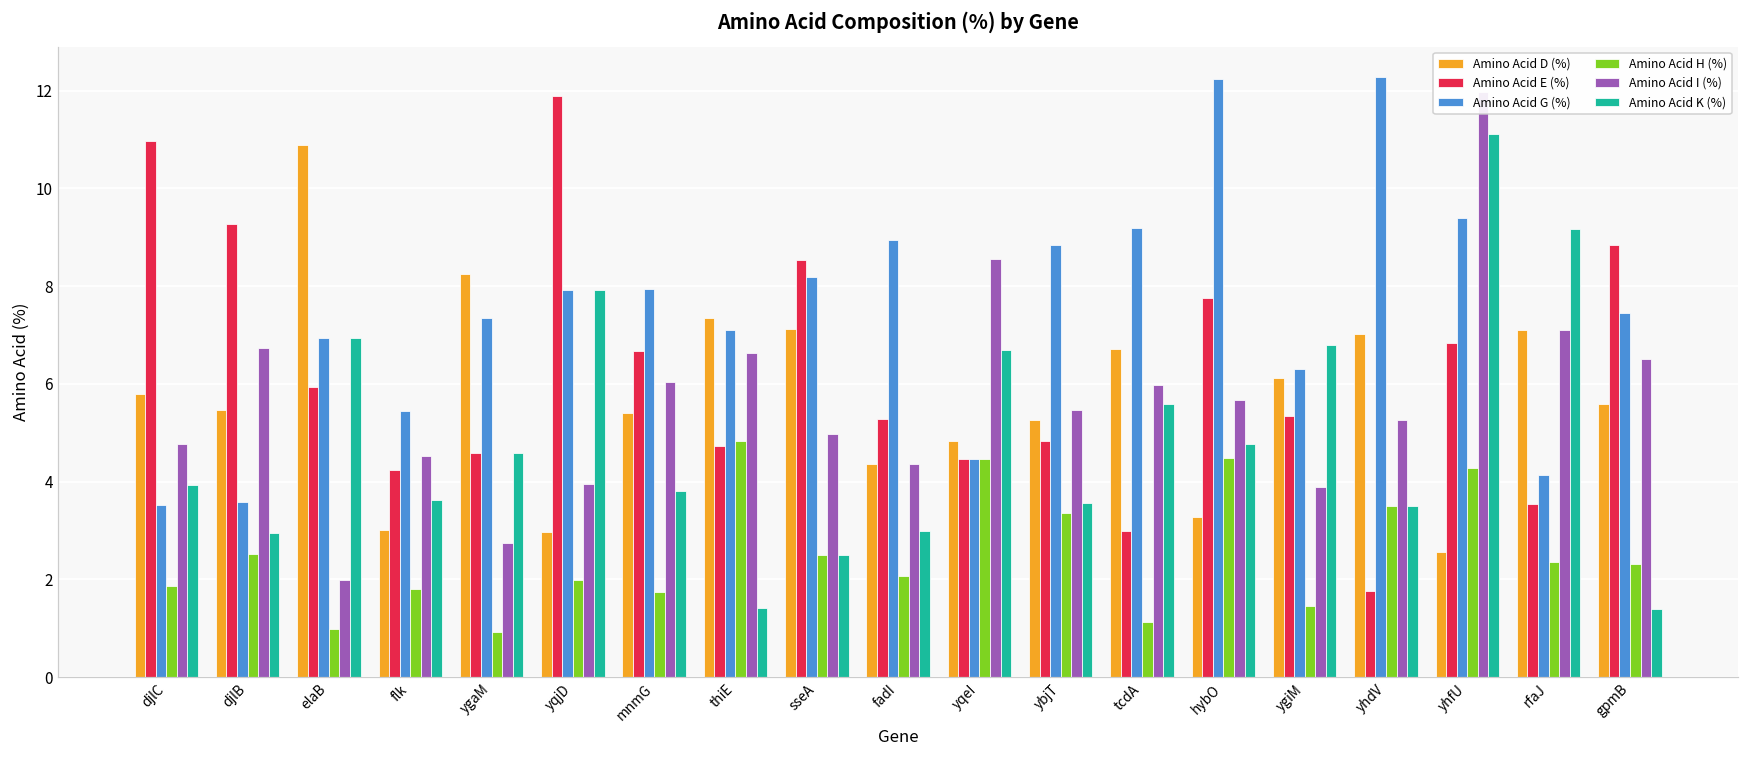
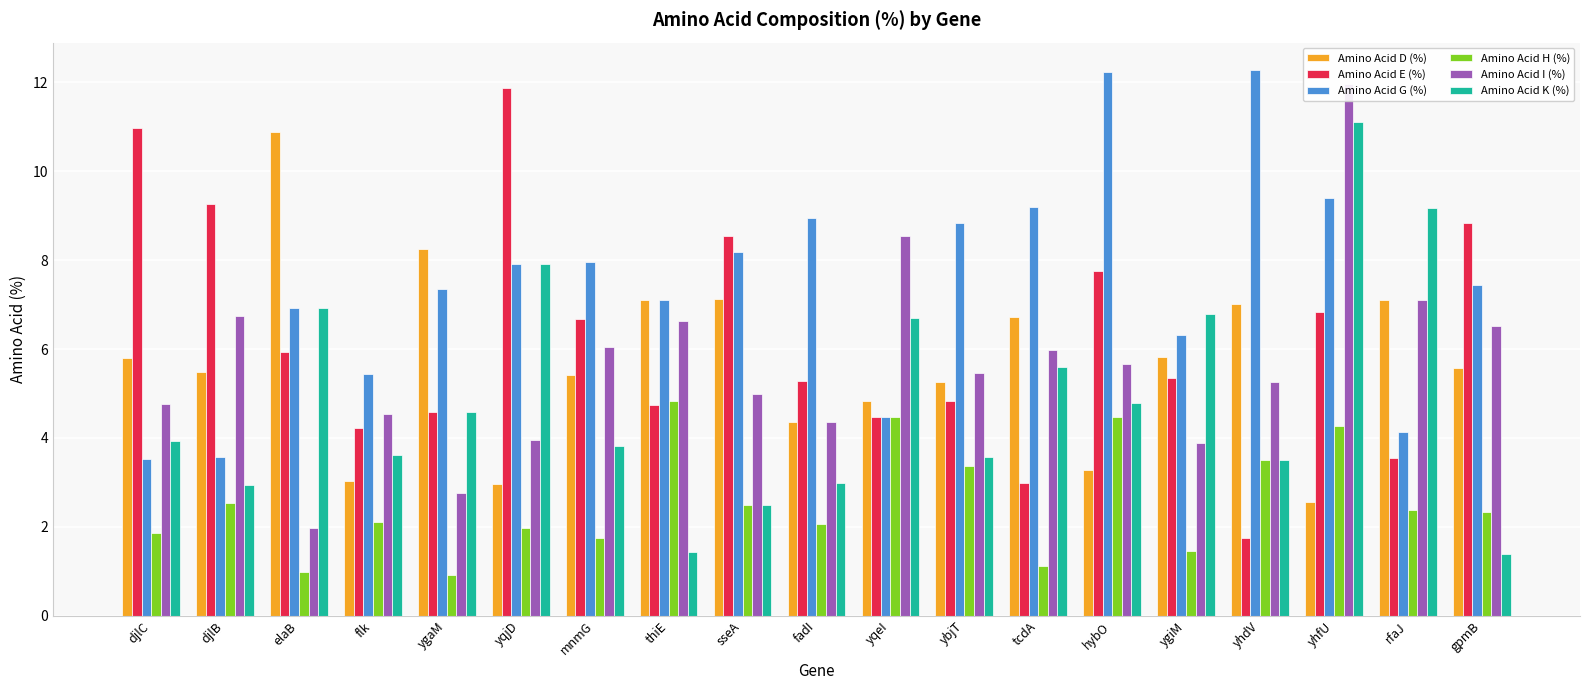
  {
    "Amino Acid D (%)": {
      "djlC": 5.8,
      "djlB": 5.5,
      "elaB": 10.9,
      "flk": 3.0,
      "ygaM": 8.3,
      "yqjD": 3.0,
      "mnmG": 5.4,
-     "thiE": 7.3,
+     "thiE": 7.1,
      "sseA": 7.1,
      "fadI": 4.4,
      "yqeI": 4.8,
      "ybjT": 5.3,
      "tcdA": 6.7,
      "hybO": 3.3,
-     "ygiM": 6.1,
+     "ygiM": 5.8,
      "yhdV": 7.0,
      "yhfU": 2.6,
      "rfaJ": 7.1,
      "gpmB": 5.6
    },
    "Amino Acid E (%)": {
      "djlC": 11.0,
      "djlB": 9.3,
      "elaB": 5.9,
      "flk": 4.2,
      "ygaM": 4.6,
      "yqjD": 11.9,
      "mnmG": 6.7,
      "thiE": 4.7,
      "sseA": 8.5,
      "fadI": 5.3,
      "yqeI": 4.5,
      "ybjT": 4.8,
      "tcdA": 3.0,
      "hybO": 7.8,
      "ygiM": 5.3,
      "yhdV": 1.8,
      "yhfU": 6.8,
      "rfaJ": 3.6,
      "gpmB": 8.8
    },
    "Amino Acid G (%)": {
      "djlC": 3.5,
      "djlB": 3.6,
      "elaB": 6.9,
      "flk": 5.4,
      "ygaM": 7.3,
      "yqjD": 7.9,
      "mnmG": 7.9,
      "thiE": 7.1,
      "sseA": 8.2,
      "fadI": 8.9,
      "yqeI": 4.5,
      "ybjT": 8.8,
      "tcdA": 9.2,
      "hybO": 12.2,
      "ygiM": 6.3,
      "yhdV": 12.3,
      "yhfU": 9.4,
      "rfaJ": 4.1,
      "gpmB": 7.4
    },
    "Amino Acid H (%)": {
      "djlC": 1.9,
      "djlB": 2.5,
      "elaB": 1.0,
-     "flk": 1.8,
+     "flk": 2.1,
      "ygaM": 0.9,
      "yqjD": 2.0,
      "mnmG": 1.7,
      "thiE": 4.8,
      "sseA": 2.5,
      "fadI": 2.1,
      "yqeI": 4.5,
      "ybjT": 3.4,
      "tcdA": 1.1,
      "hybO": 4.5,
      "ygiM": 1.5,
      "yhdV": 3.5,
      "yhfU": 4.3,
      "rfaJ": 2.4,
      "gpmB": 2.3
    },
    "Amino Acid I (%)": {
      "djlC": 4.8,
      "djlB": 6.7,
      "elaB": 2.0,
      "flk": 4.5,
      "ygaM": 2.8,
      "yqjD": 4.0,
      "mnmG": 6.0,
      "thiE": 6.6,
      "sseA": 5.0,
      "fadI": 4.4,
      "yqeI": 8.6,
      "ybjT": 5.5,
      "tcdA": 6.0,
      "hybO": 5.7,
      "ygiM": 3.9,
      "yhdV": 5.3,
      "rfaJ": 7.1,
      "gpmB": 6.5
    },
    "Amino Acid K (%)": {
      "djlC": 3.9,
      "djlB": 2.9,
      "elaB": 6.9,
      "flk": 3.6,
      "ygaM": 4.6,
      "yqjD": 7.9,
      "mnmG": 3.8,
      "thiE": 1.4,
      "sseA": 2.5,
      "fadI": 3.0,
      "yqeI": 6.7,
      "ybjT": 3.6,
      "tcdA": 5.6,
      "hybO": 4.8,
      "ygiM": 6.8,
      "yhdV": 3.5,
      "yhfU": 11.1,
      "rfaJ": 9.2,
      "gpmB": 1.4
    }
  }
